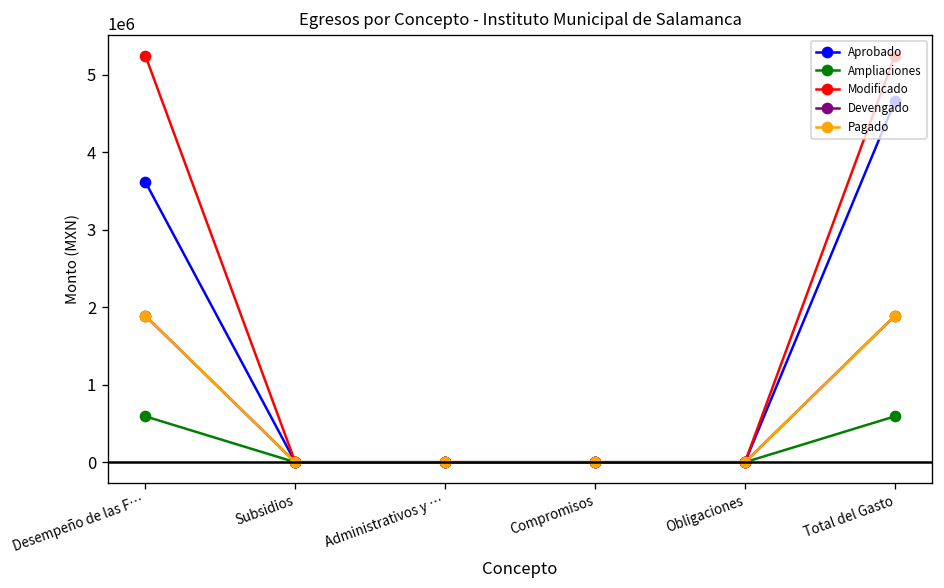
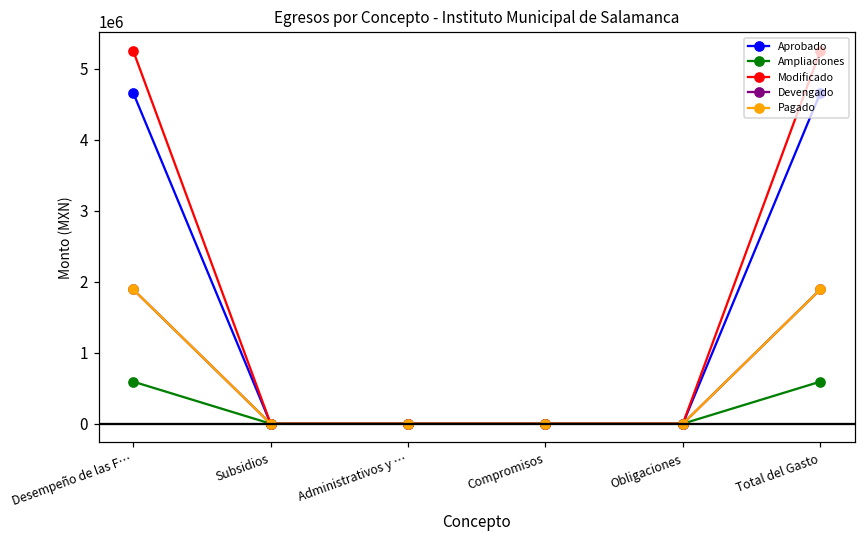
  {
    "Aprobado": {
-     "Desempeño de las F…": 3600000
+     "Desempeño de las F…": 4700000
    },
    "Ampliaciones": {
      "Desempeño de las F…": 600000,
      "Total del Gasto": 600000
    },
    "Modificado": {
      "Desempeño de las F…": 5200000
    },
    "Pagado": {
      "Desempeño de las F…": 1900000,
      "Total del Gasto": 1900000
    }
  }
